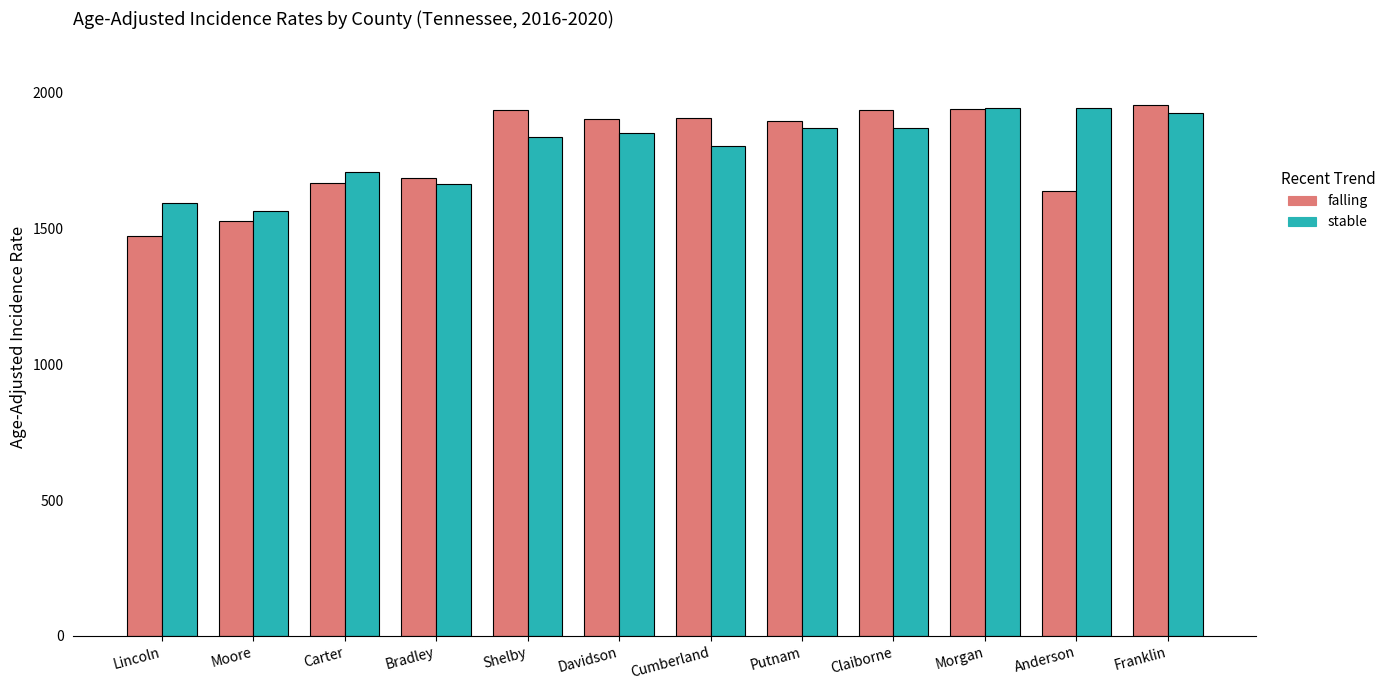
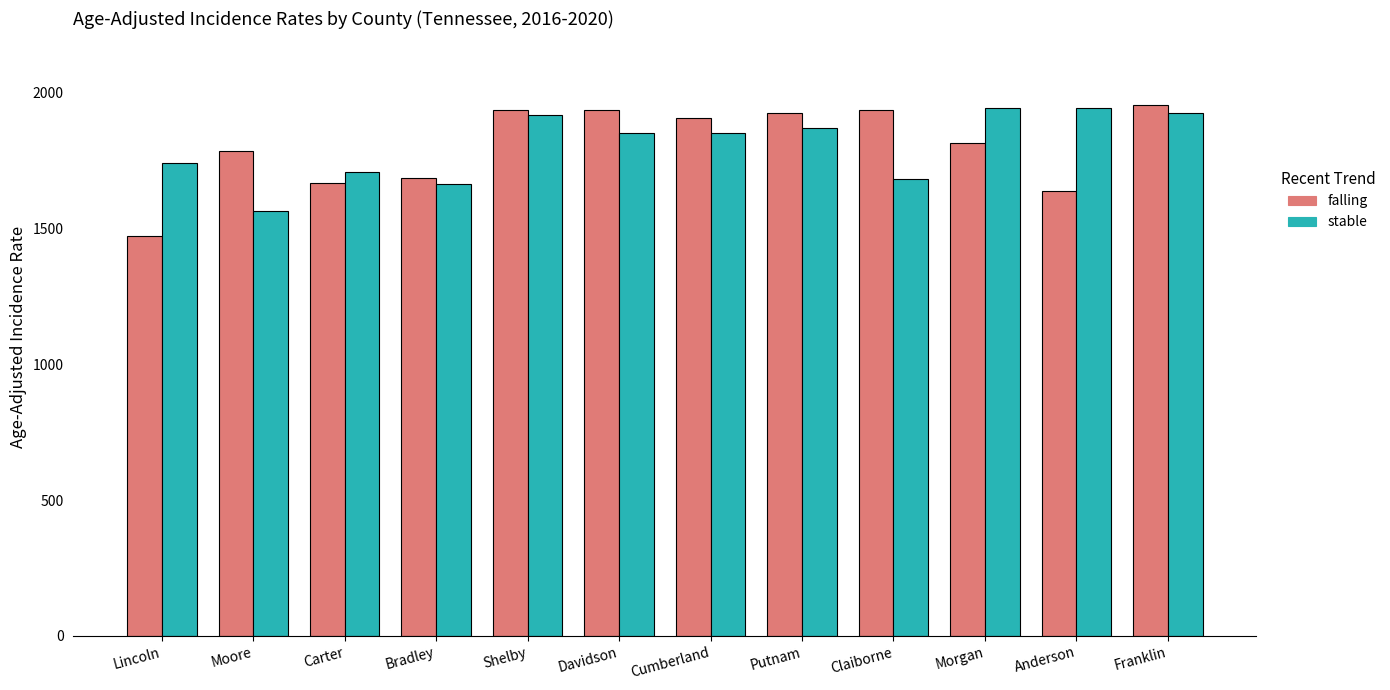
  {
    "falling": {
      "Lincoln": 1470,
-     "Moore": 1530,
+     "Moore": 1790,
      "Carter": 1670,
      "Bradley": 1690,
      "Shelby": 1940,
-     "Davidson": 1900,
+     "Davidson": 1940,
      "Cumberland": 1910,
-     "Putnam": 1900,
+     "Putnam": 1930,
      "Claiborne": 1940,
-     "Morgan": 1940,
+     "Morgan": 1820,
      "Anderson": 1640,
      "Franklin": 1960
    },
    "stable": {
-     "Lincoln": 1600,
+     "Lincoln": 1740,
      "Moore": 1570,
      "Carter": 1710,
      "Bradley": 1670,
-     "Shelby": 1840,
+     "Shelby": 1920,
      "Davidson": 1850,
-     "Cumberland": 1800,
+     "Cumberland": 1850,
      "Putnam": 1870,
-     "Claiborne": 1870,
+     "Claiborne": 1680,
      "Morgan": 1940,
      "Anderson": 1940,
      "Franklin": 1930
    }
  }
